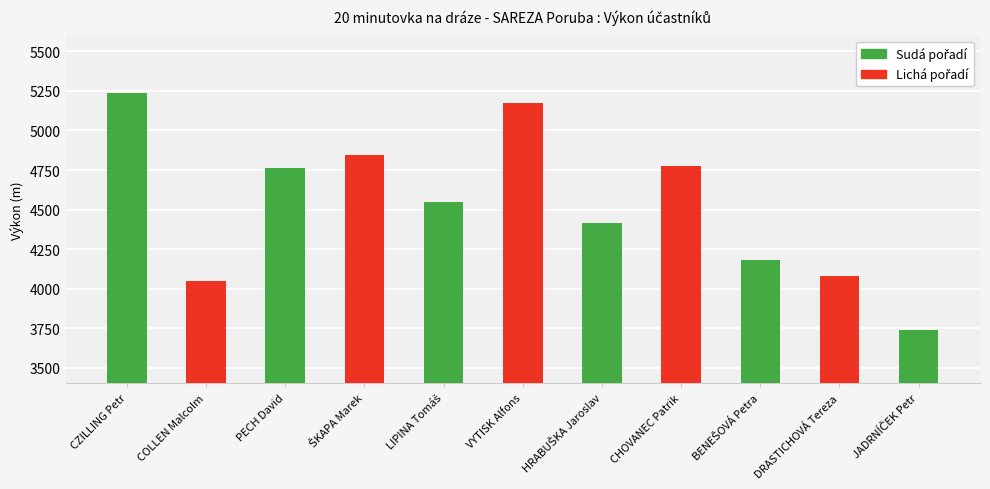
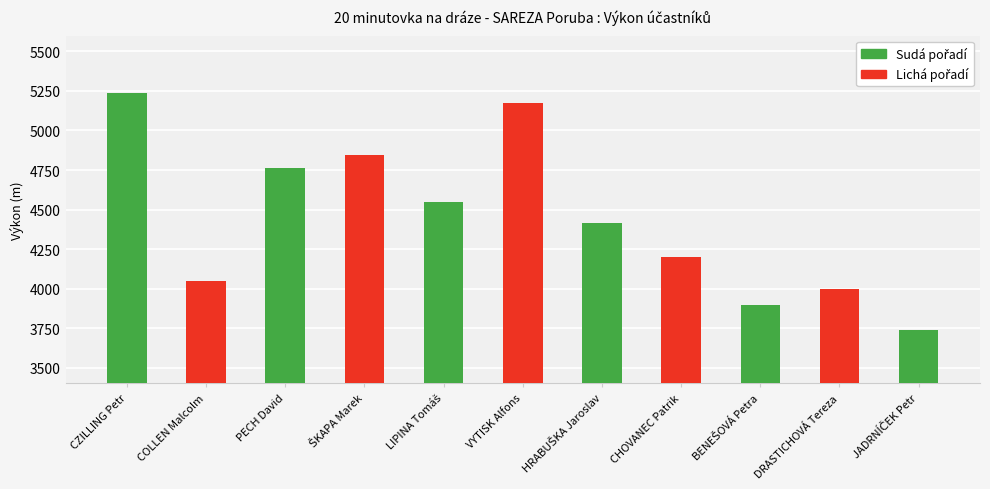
  {
    "CZILLING Petr": 5240,
    "COLLEN Malcolm": 4050,
    "PECH David": 4760,
    "ŠKAPA Marek": 4850,
    "LIPINA Tomáš": 4550,
    "VYTISK Alfons": 5170,
    "HRABUŠKA Jaroslav": 4420,
-   "CHOVANEC Patrik": 4780,
-   "BENEŠOVÁ Petra": 4180,
-   "DRASTICHOVÁ Tereza": 4080,
+   "CHOVANEC Patrik": 4200,
+   "BENEŠOVÁ Petra": 3900,
+   "DRASTICHOVÁ Tereza": 4000,
    "JADRNÍČEK Petr": 3740
  }
